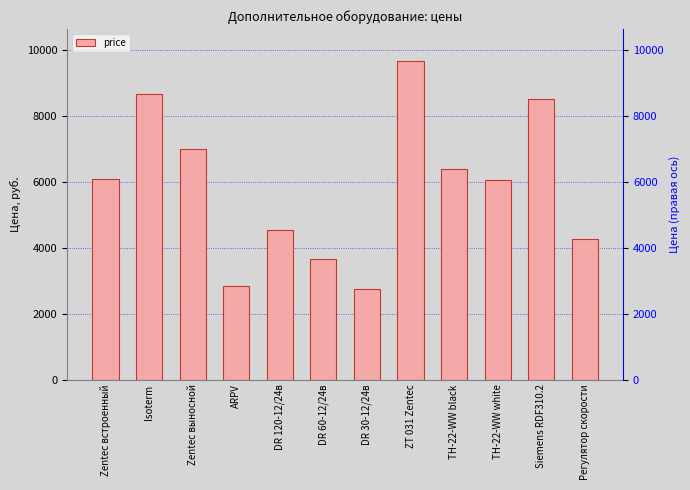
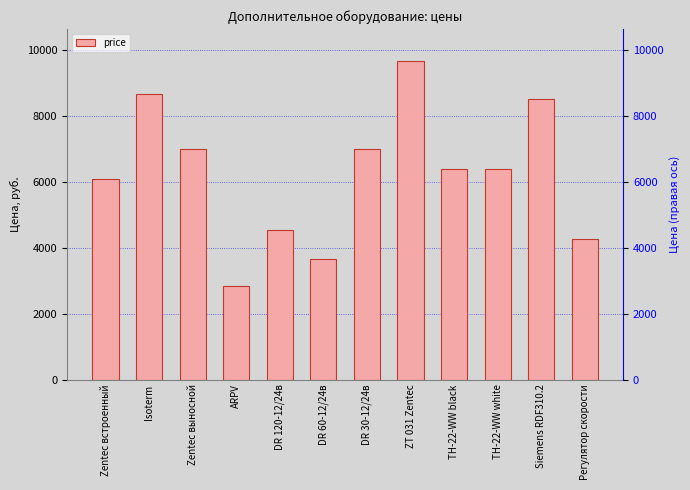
  {
    "Zentec встроенный": 6100,
    "Isoterm": 8700,
    "Zentec выносной": 7000,
    "ARPV": 2900,
    "DR 120-12/24в": 4500,
    "DR 60-12/24в": 3700,
-   "DR 30-12/24в": 2800,
+   "DR 30-12/24в": 7000,
    "ZT 031 Zentec": 9700,
    "ТН-22-WW black": 6400,
-   "ТН-22-WW white": 6100,
+   "ТН-22-WW white": 6400,
    "Siemens RDF310.2": 8500,
    "Регулятор скорости": 4300
  }
